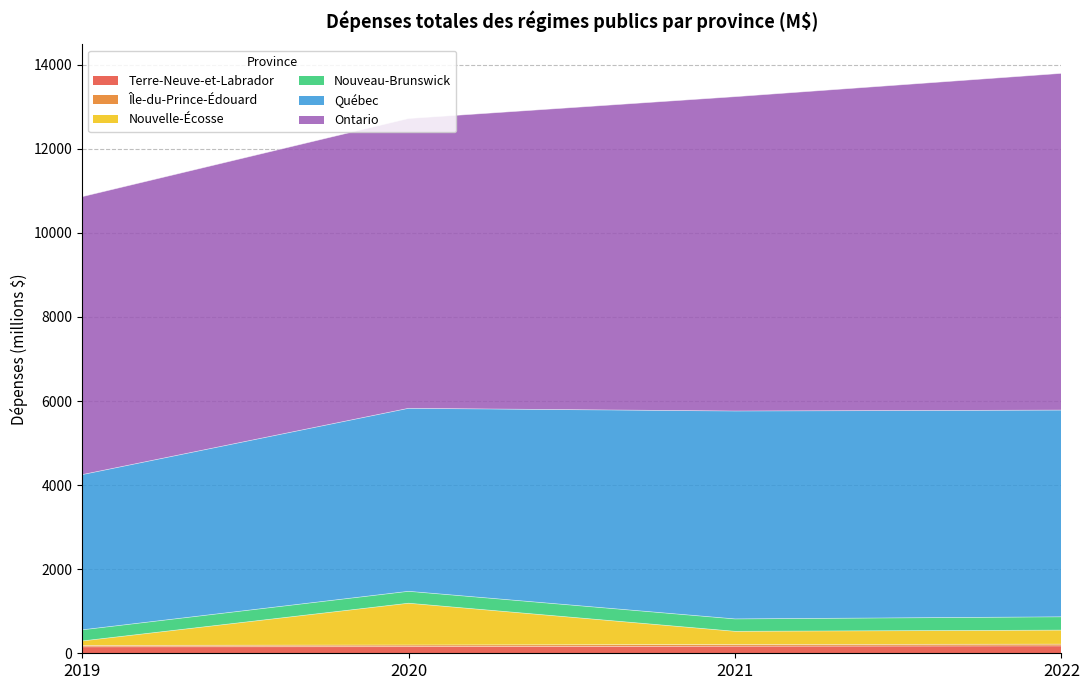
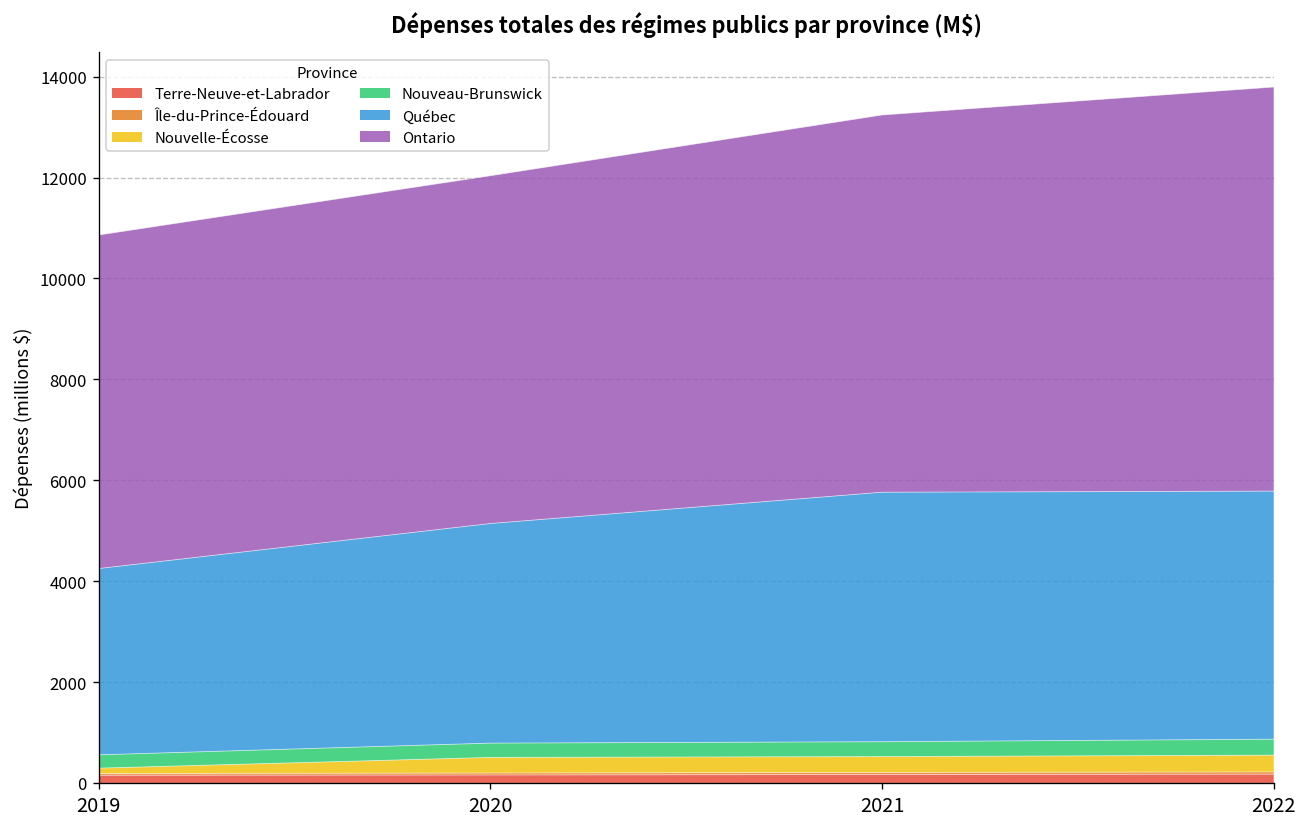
  {
    "Nouvelle-Écosse": {
      "2019": 100,
-     "2020": 1000,
+     "2020": 300,
      "2021": 300,
      "2022": 300
    },
    "Nouveau-Brunswick": {
      "2019": 300,
      "2020": 300,
      "2021": 300,
      "2022": 300
    },
    "Québec": {
      "2019": 3700,
      "2020": 4400,
      "2021": 4900,
      "2022": 4900
    },
    "Ontario": {
      "2019": 6600,
      "2021": 7500,
      "2022": 8000
    }
  }
